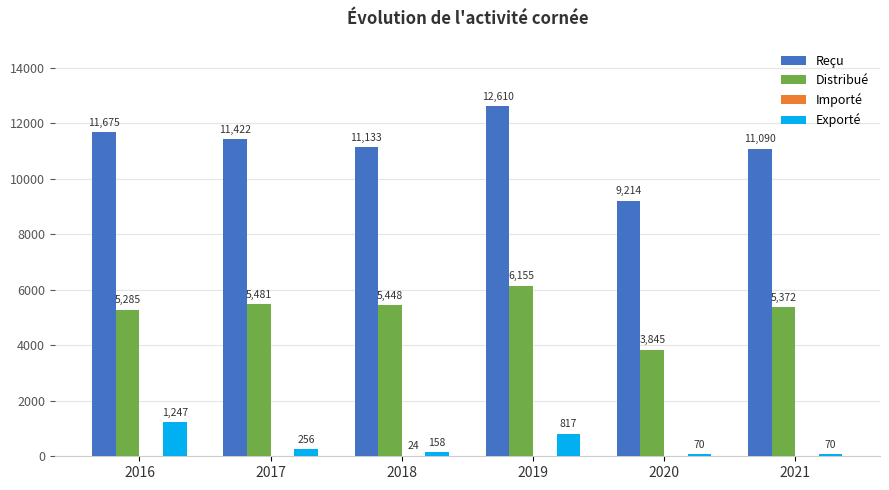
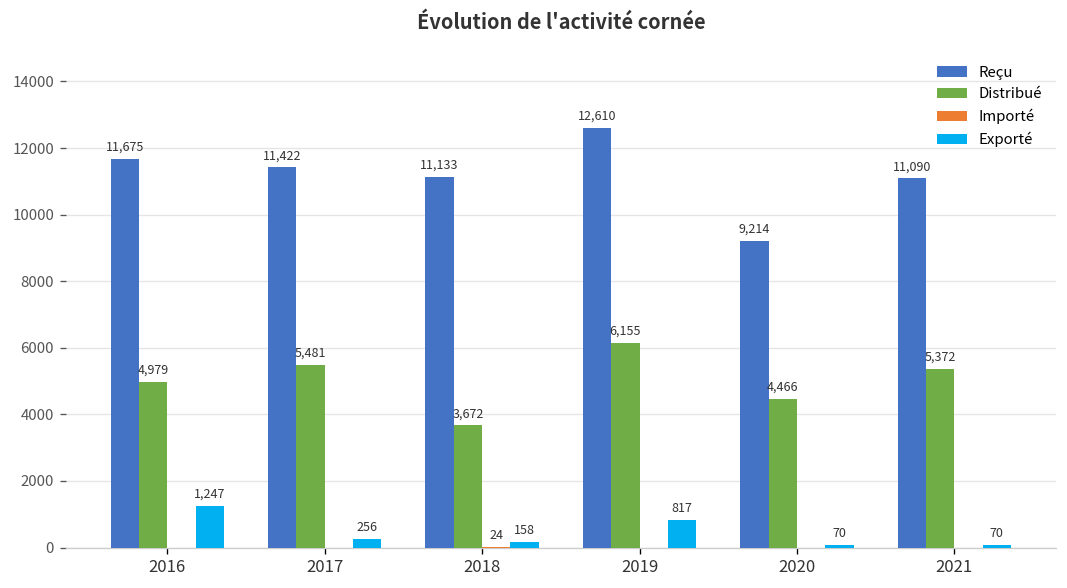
  {
    "Reçu": {
      "2016": "11,675",
      "2017": "11,422",
      "2018": "11,133",
      "2019": "12,610",
      "2020": "9,214",
      "2021": "11,090"
    },
    "Distribué": {
-     "2016": "5,285",
+     "2016": "4,979",
      "2017": "5,481",
-     "2018": "5,448",
+     "2018": "3,672",
      "2019": "6,155",
-     "2020": "3,845",
+     "2020": "4,466",
      "2021": "5,372"
    },
    "Importé": {
      "2018": "24"
    },
    "Exporté": {
      "2016": "1,247",
      "2017": "256",
      "2018": "158",
      "2019": "817",
      "2020": "70",
      "2021": "70"
    }
  }
